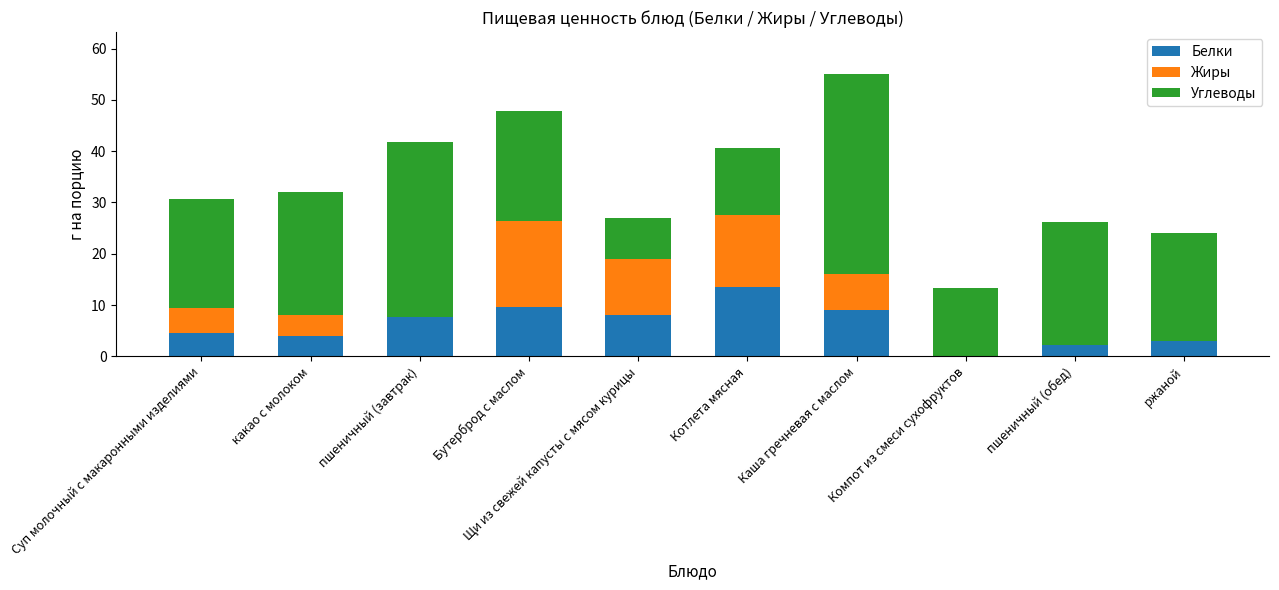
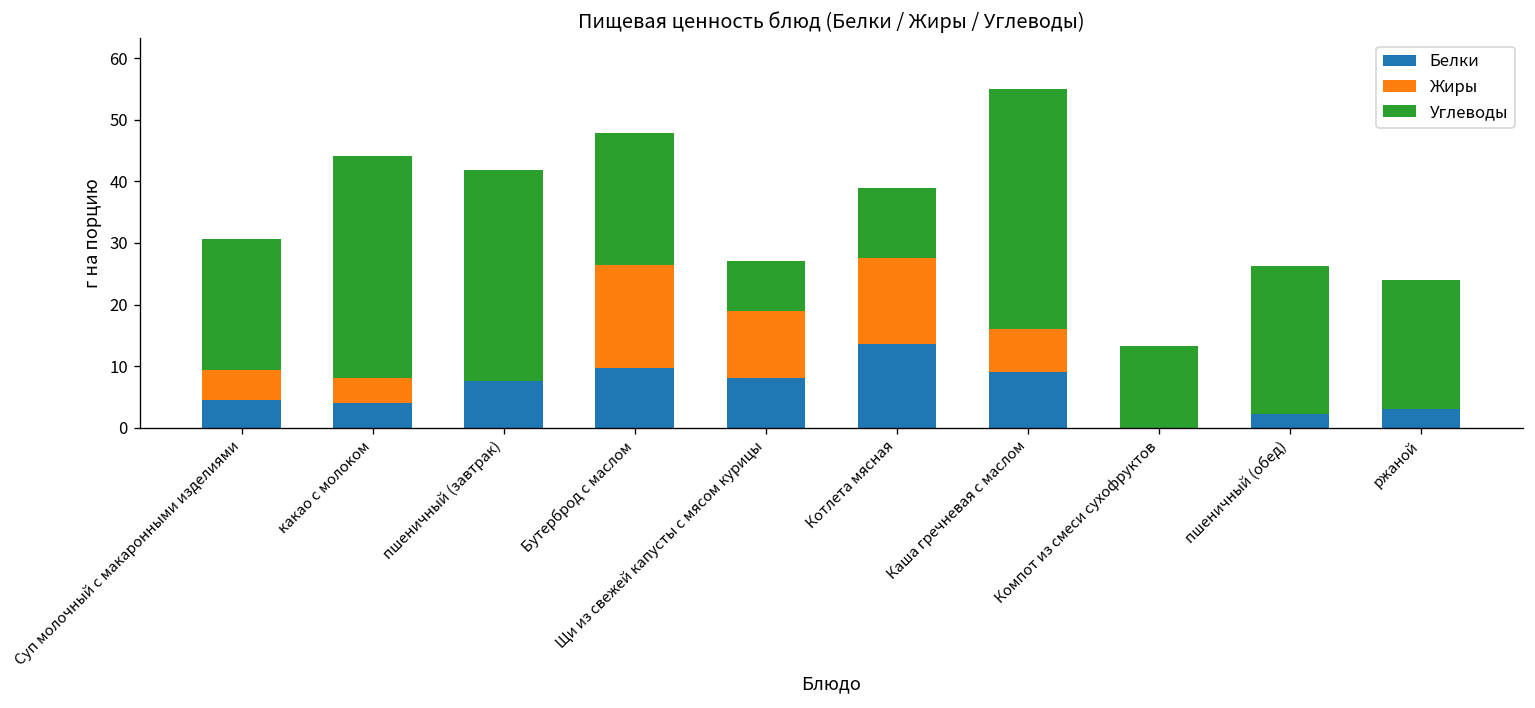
  {
    "Белки": {
      "Суп молочный с макаронными изделиями": 5,
      "какао с молоком": 4,
      "пшеничный (завтрак)": 8,
      "Бутерброд с маслом": 10,
      "Щи из свежей капусты с мясом курицы": 8,
      "Котлета мясная": 14,
      "Каша гречневая с маслом": 9,
      "Компот из смеси сухофруктов": 0,
      "пшеничный (обед)": 2,
      "ржаной": 3
    },
    "Жиры": {
      "Суп молочный с макаронными изделиями": 5,
      "какао с молоком": 4,
      "пшеничный (завтрак)": 0,
      "Бутерброд с маслом": 17,
      "Щи из свежей капусты с мясом курицы": 11,
      "Котлета мясная": 14,
      "Каша гречневая с маслом": 7,
      "Компот из смеси сухофруктов": 0,
      "пшеничный (обед)": 0,
      "ржаной": 0
    },
    "Углеводы": {
      "Суп молочный с макаронными изделиями": 21,
-     "какао с молоком": 24,
+     "какао с молоком": 36,
      "пшеничный (завтрак)": 34,
      "Бутерброд с маслом": 22,
      "Щи из свежей капусты с мясом курицы": 8,
-     "Котлета мясная": 13,
+     "Котлета мясная": 11,
      "Каша гречневая с маслом": 39,
      "Компот из смеси сухофруктов": 13,
      "пшеничный (обед)": 24,
      "ржаной": 21
    }
  }
